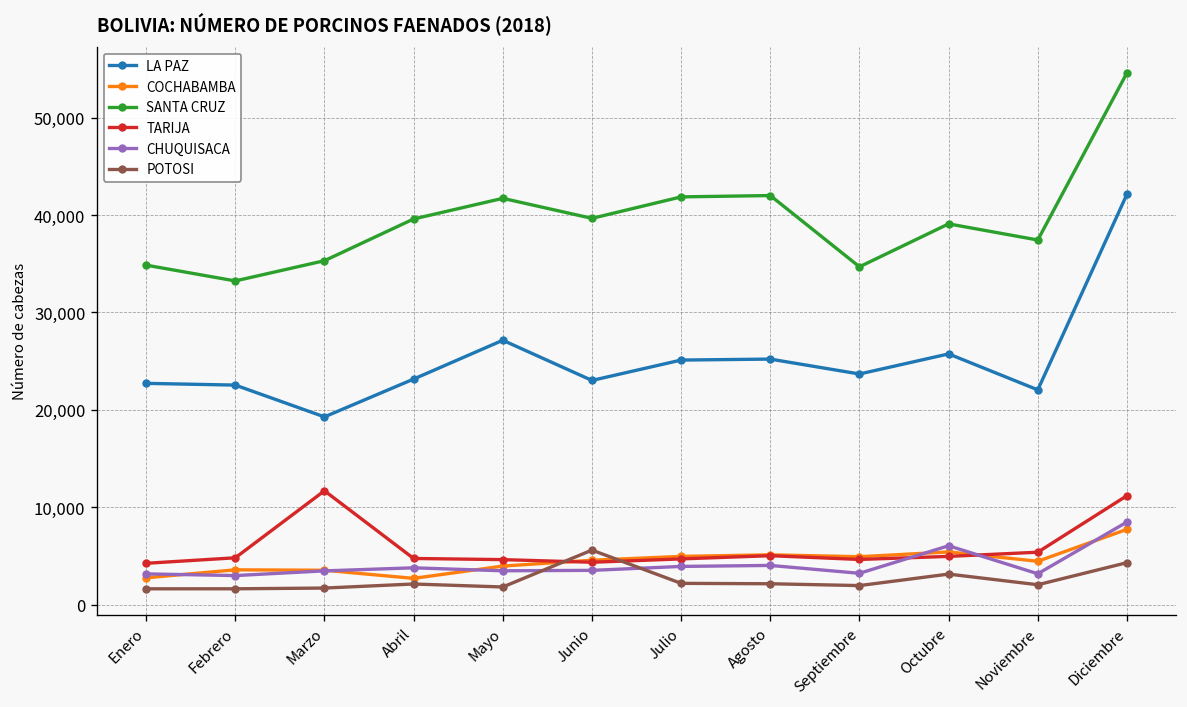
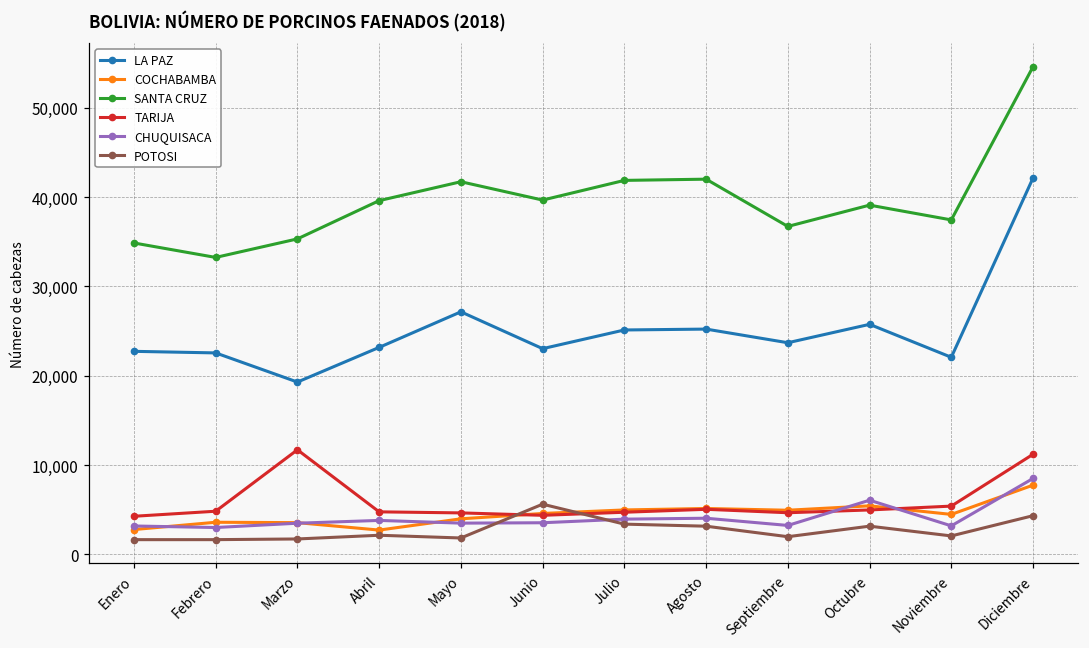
  {
    "LA PAZ": {
      "Enero": "23,000",
      "Febrero": "23,000",
      "Marzo": "19,000",
      "Abril": "23,000",
      "Mayo": "27,000",
      "Junio": "23,000",
      "Julio": "25,000",
      "Agosto": "25,000",
      "Septiembre": "24,000",
      "Octubre": "26,000",
      "Noviembre": "22,000",
      "Diciembre": "42,000"
    },
    "COCHABAMBA": {
      "Enero": "3,000",
      "Febrero": "4,000",
      "Abril": "3,000",
      "Mayo": "4,000",
      "Octubre": "5,000",
      "Noviembre": "4,000",
      "Diciembre": "8,000"
    },
    "SANTA CRUZ": {
      "Enero": "35,000",
      "Febrero": "33,000",
      "Marzo": "35,000",
      "Abril": "40,000",
      "Mayo": "42,000",
      "Junio": "40,000",
      "Julio": "42,000",
      "Agosto": "42,000",
-     "Septiembre": "35,000",
+     "Septiembre": "37,000",
      "Octubre": "39,000",
      "Noviembre": "37,000",
      "Diciembre": "55,000"
    },
    "TARIJA": {
      "Enero": "4,000",
      "Febrero": "5,000",
      "Marzo": "12,000",
      "Abril": "5,000",
      "Mayo": "5,000",
      "Octubre": "5,000",
      "Noviembre": "5,000",
      "Diciembre": "11,000"
    },
    "CHUQUISACA": {
      "Enero": "3,000",
      "Febrero": "3,000",
      "Abril": "4,000",
      "Mayo": "3,000",
      "Junio": "4,000",
      "Julio": "4,000",
      "Agosto": "4,000",
      "Septiembre": "3,000",
      "Octubre": "6,000",
      "Noviembre": "3,000",
      "Diciembre": "8,000"
    },
    "POTOSI": {
      "Enero": "2,000",
      "Febrero": "2,000",
      "Marzo": "2,000",
      "Abril": "2,000",
      "Mayo": "2,000",
      "Junio": "6,000",
-     "Julio": "2,000",
-     "Agosto": "2,000",
+     "Julio": "3,000",
+     "Agosto": "3,000",
      "Septiembre": "2,000",
      "Octubre": "3,000",
      "Noviembre": "2,000",
      "Diciembre": "4,000"
    }
  }
